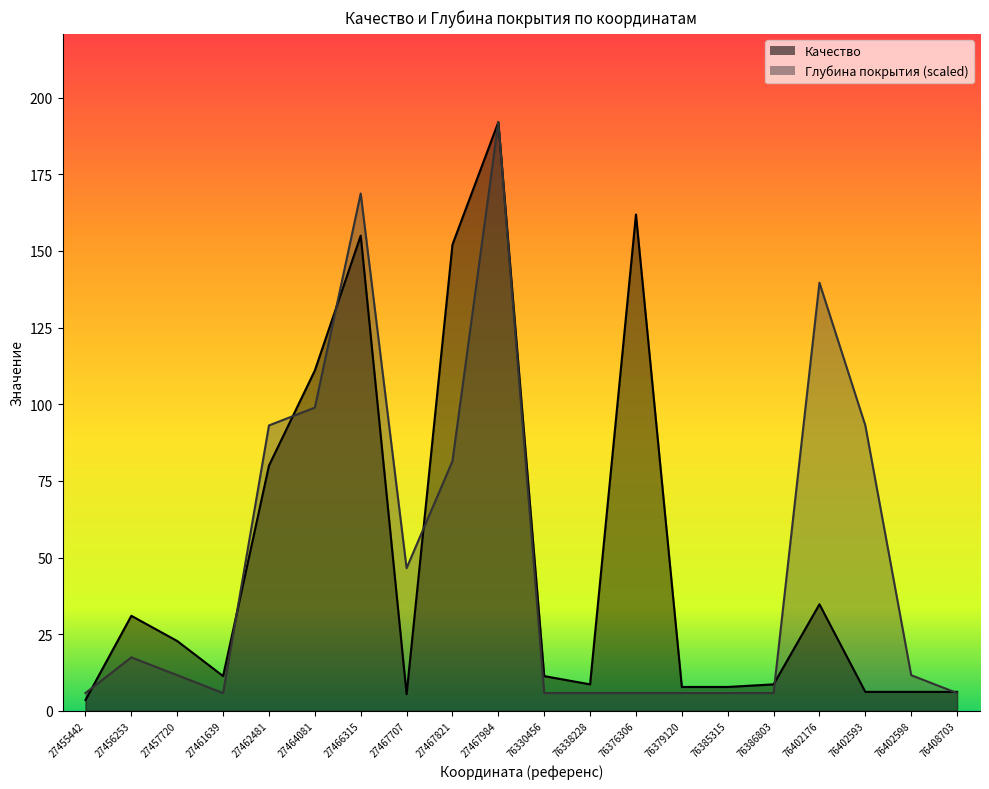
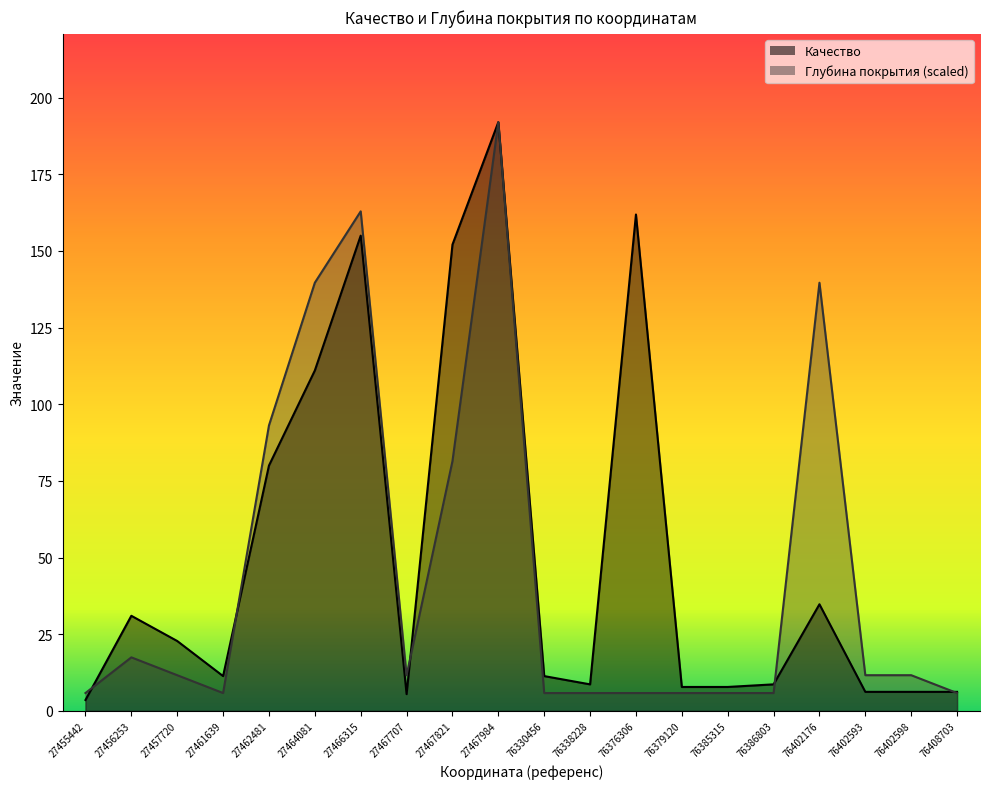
  {
    "Качество": {
      "27455442": 4,
      "27456253": 31,
      "27457720": 23,
      "27461639": 11,
      "27462481": 80,
      "27464081": 111,
      "27466315": 155,
      "27467707": 5,
      "27467821": 152,
      "76330456": 11,
      "76338228": 9,
      "76376306": 162,
      "76379120": 8,
      "76385315": 8,
      "76386803": 9,
      "76402176": 35,
      "76402593": 6,
      "76402598": 6
    },
    "Глубина покрытия (scaled)": {
      "27455442": 6,
      "27456253": 17,
      "27457720": 12,
      "27461639": 6,
      "27462481": 93,
-     "27464081": 99,
-     "27466315": 169,
-     "27467707": 47,
+     "27464081": 140,
+     "27466315": 163,
+     "27467707": 12,
      "27467821": 81,
      "76330456": 6,
      "76338228": 6,
      "76376306": 6,
      "76379120": 6,
      "76385315": 6,
      "76386803": 6,
      "76402176": 140,
-     "76402593": 93,
+     "76402593": 12,
      "76402598": 12
    }
  }
